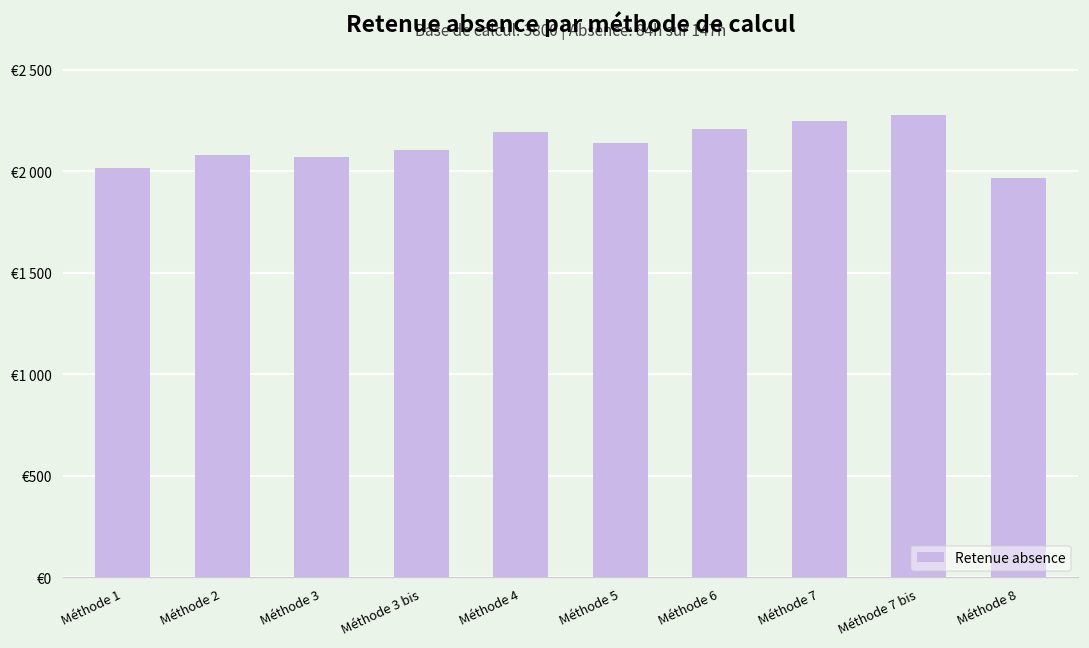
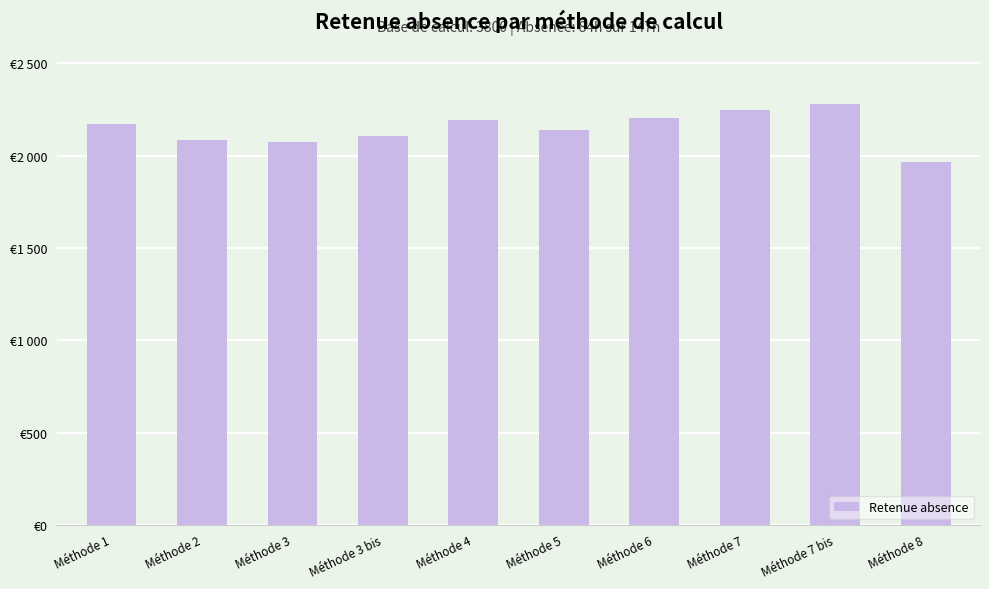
  {
-   "Méthode 1": "€2020",
+   "Méthode 1": "€2170",
    "Méthode 2": "€2080",
    "Méthode 3": "€2070",
    "Méthode 3 bis": "€2100",
    "Méthode 4": "€2190",
    "Méthode 5": "€2140",
    "Méthode 6": "€2210",
    "Méthode 7": "€2250",
    "Méthode 7 bis": "€2280",
    "Méthode 8": "€1970"
  }
